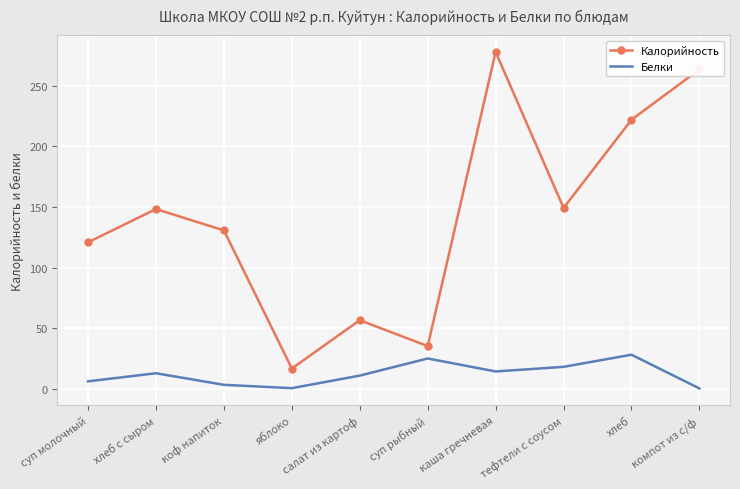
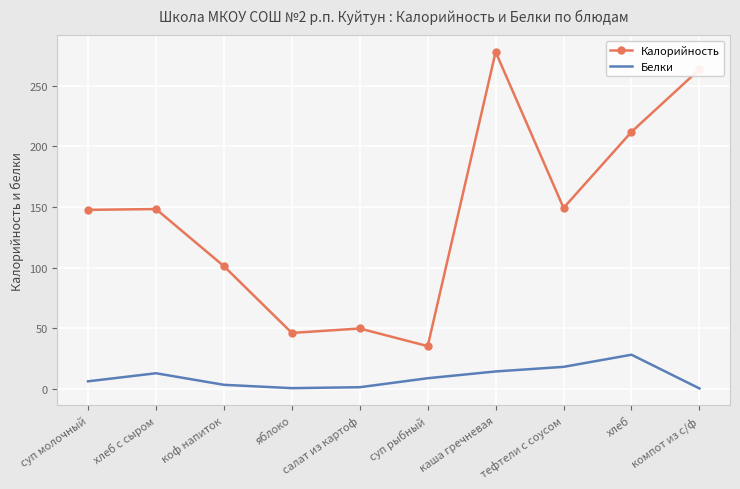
  {
    "Калорийность": {
-     "суп молочный": 121,
+     "суп молочный": 148,
      "хлеб с сыром": 148,
-     "коф напиток": 131,
-     "яблоко": 17,
-     "салат из картоф": 57,
+     "коф напиток": 101,
+     "яблоко": 46,
+     "салат из картоф": 50,
      "суп рыбный": 35,
      "каша гречневая": 278,
      "тефтели с соусом": 149,
-     "хлеб": 222
+     "хлеб": 212
    },
    "Белки": {
      "суп молочный": 6,
      "хлеб с сыром": 13,
      "коф напиток": 3,
      "яблоко": 0,
-     "салат из картоф": 11,
-     "суп рыбный": 25,
+     "салат из картоф": 1,
+     "суп рыбный": 9,
      "каша гречневая": 14,
      "тефтели с соусом": 18,
      "хлеб": 28,
      "компот из с/ф": 0
    }
  }
